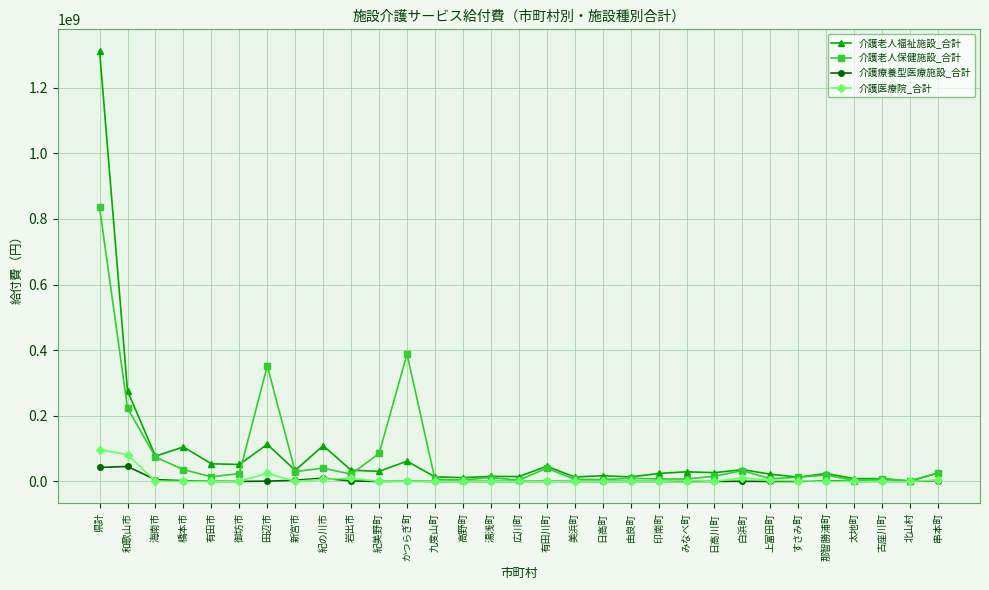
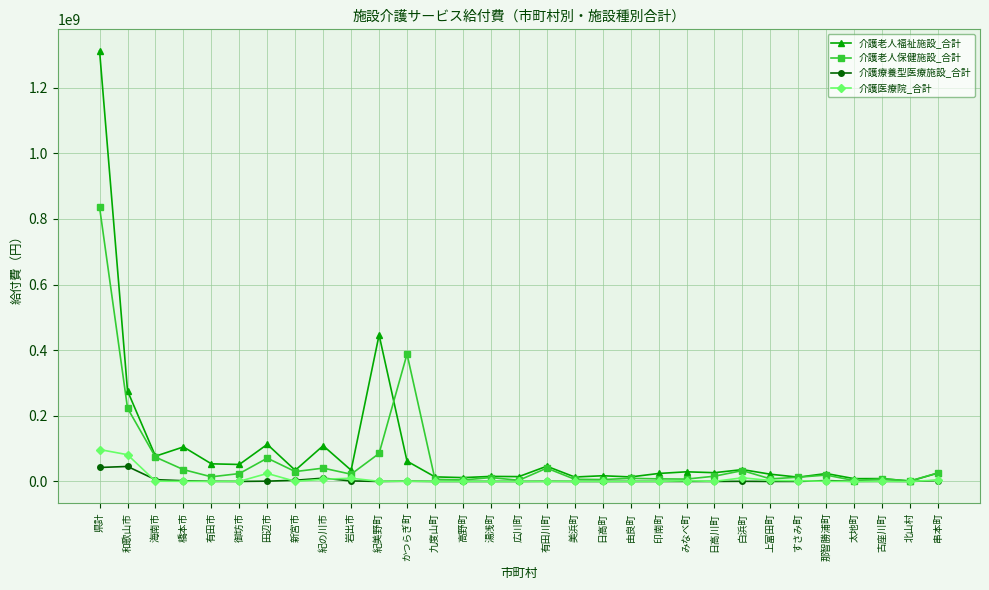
  {
    "介護老人福祉施設_合計": {
      "県計": 1310000000,
      "和歌山市": 280000000,
      "橋本市": 110000000,
      "有田市": 50000000,
      "御坊市": 50000000,
      "田辺市": 110000000,
      "紀の川市": 110000000,
      "岩出市": 30000000,
-     "紀美野町": 30000000,
+     "紀美野町": 450000000,
      "かつらぎ町": 60000000,
      "広川町": 10000000,
      "日高町": 20000000,
      "印南町": 20000000,
      "みなべ町": 30000000,
      "日高川町": 30000000,
      "上富田町": 20000000
    },
    "介護老人保健施設_合計": {
      "県計": 840000000,
      "和歌山市": 220000000,
      "橋本市": 40000000,
      "有田市": 10000000,
      "御坊市": 20000000,
-     "田辺市": 350000000,
+     "田辺市": 70000000,
      "紀の川市": 40000000,
      "岩出市": 20000000,
      "紀美野町": 90000000,
      "かつらぎ町": 390000000,
      "日高川町": 20000000
    },
    "介護療養型医療施設_合計": {
      "県計": 40000000,
      "和歌山市": 50000000,
      "田辺市": 0,
      "岩出市": 0,
      "白浜町": 0
    },
    "介護医療院_合計": {
      "県計": 100000000,
      "和歌山市": 80000000,
      "田辺市": 20000000,
      "岩出市": 10000000,
      "白浜町": 10000000
    }
  }
